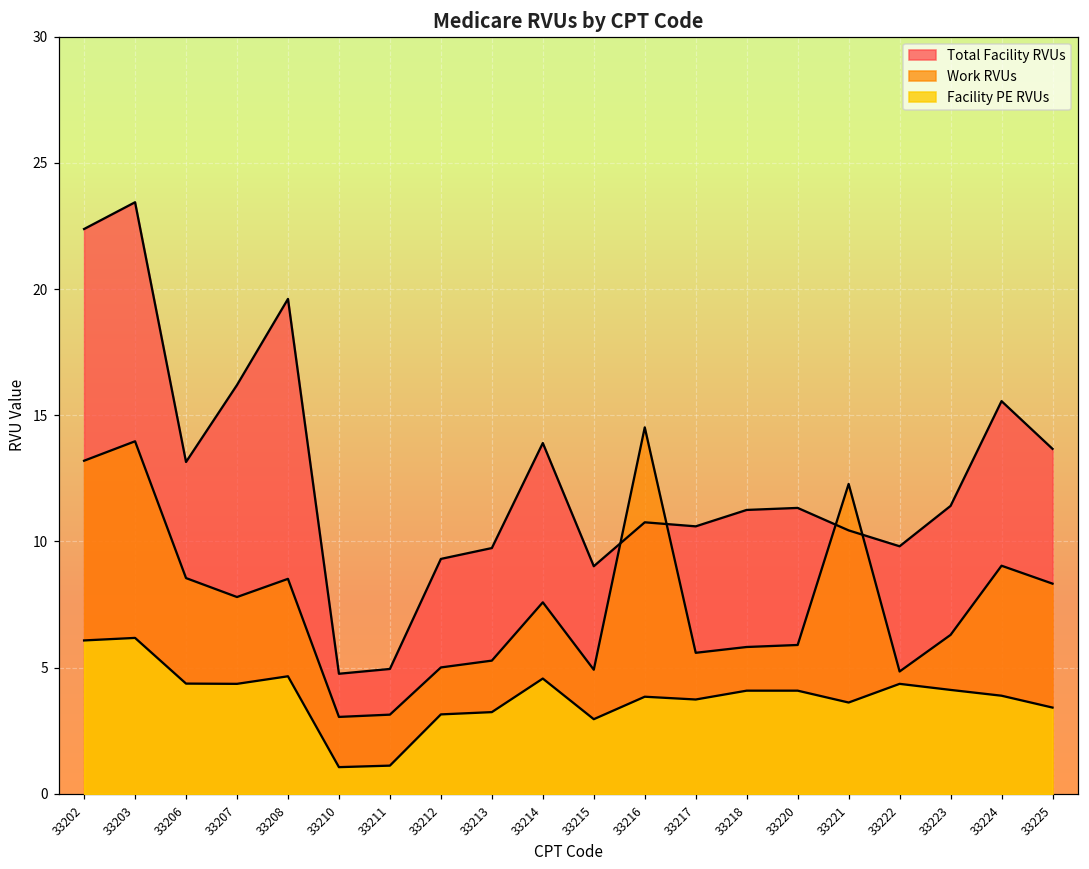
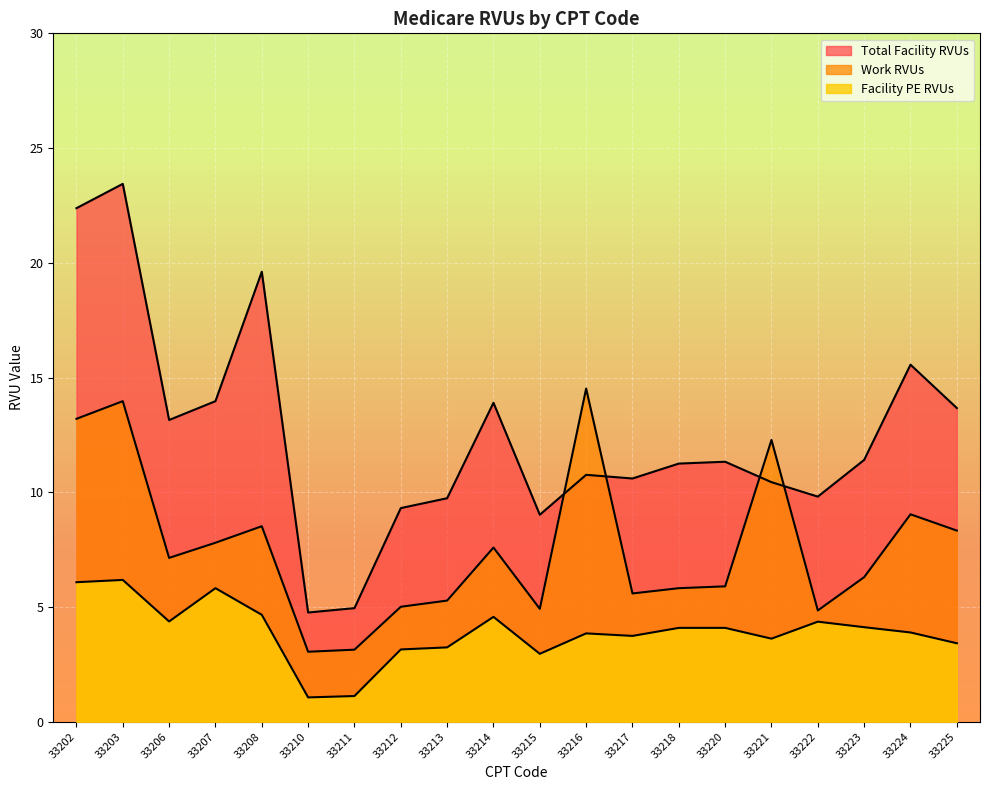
  {
    "Total Facility RVUs": {
      "33202": 22.4,
      "33203": 23.4,
      "33206": 13.2,
-     "33207": 16.2,
+     "33207": 14.0,
      "33208": 19.6,
      "33210": 4.8,
      "33211": 5.0,
      "33212": 9.3,
      "33213": 9.7,
      "33214": 13.9,
      "33215": 9.0,
      "33216": 10.8,
      "33217": 10.6,
      "33218": 11.3,
      "33220": 11.3,
      "33221": 10.4,
      "33222": 9.8,
      "33223": 11.4,
      "33224": 15.6,
      "33225": 13.7
    },
    "Work RVUs": {
      "33202": 13.2,
      "33203": 14.0,
-     "33206": 8.6,
+     "33206": 7.1,
      "33207": 7.8,
      "33208": 8.5,
      "33210": 3.1,
      "33211": 3.1,
      "33212": 5.0,
      "33213": 5.3,
      "33214": 7.6,
      "33215": 4.9,
      "33216": 14.5,
      "33217": 5.6,
      "33218": 5.8,
      "33220": 5.9,
      "33221": 12.3,
      "33222": 4.9,
      "33223": 6.3,
      "33224": 9.0,
      "33225": 8.3
    },
    "Facility PE RVUs": {
      "33202": 6.1,
      "33203": 6.2,
      "33206": 4.4,
-     "33207": 4.4,
+     "33207": 5.8,
      "33208": 4.7,
      "33210": 1.1,
      "33211": 1.1,
      "33212": 3.2,
      "33213": 3.2,
      "33214": 4.6,
      "33215": 3.0,
      "33216": 3.9,
      "33217": 3.7,
      "33218": 4.1,
      "33220": 4.1,
      "33221": 3.6,
      "33222": 4.4,
      "33223": 4.1,
      "33224": 3.9,
      "33225": 3.4
    }
  }
